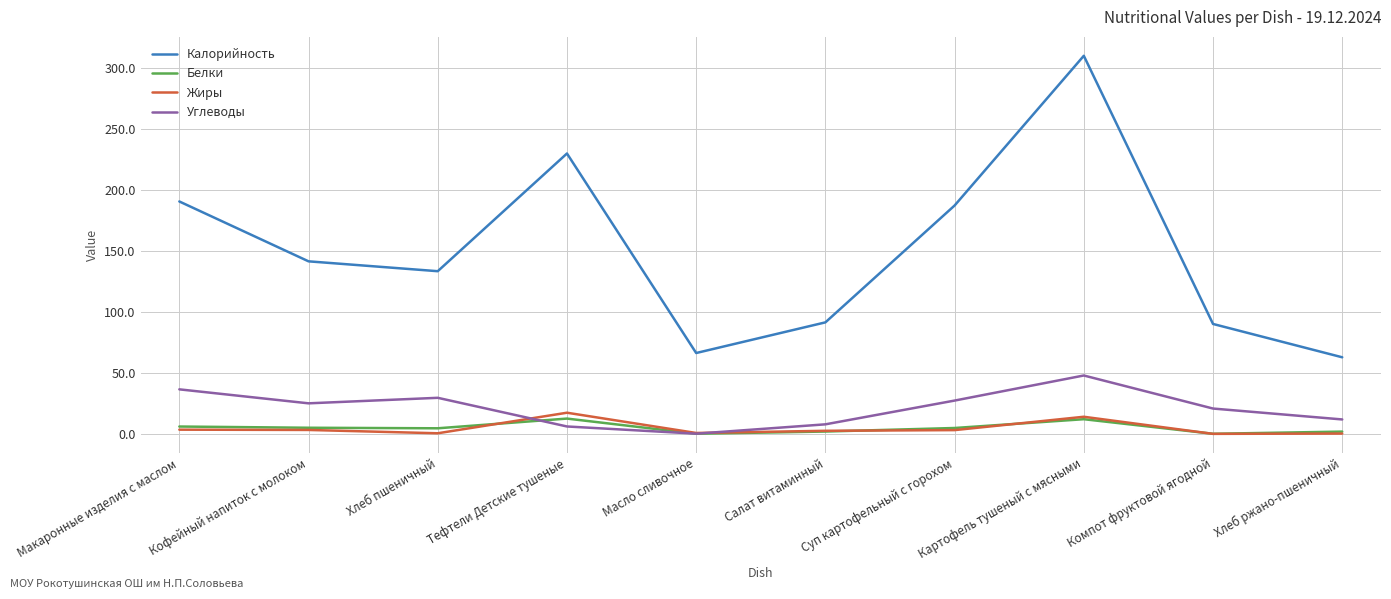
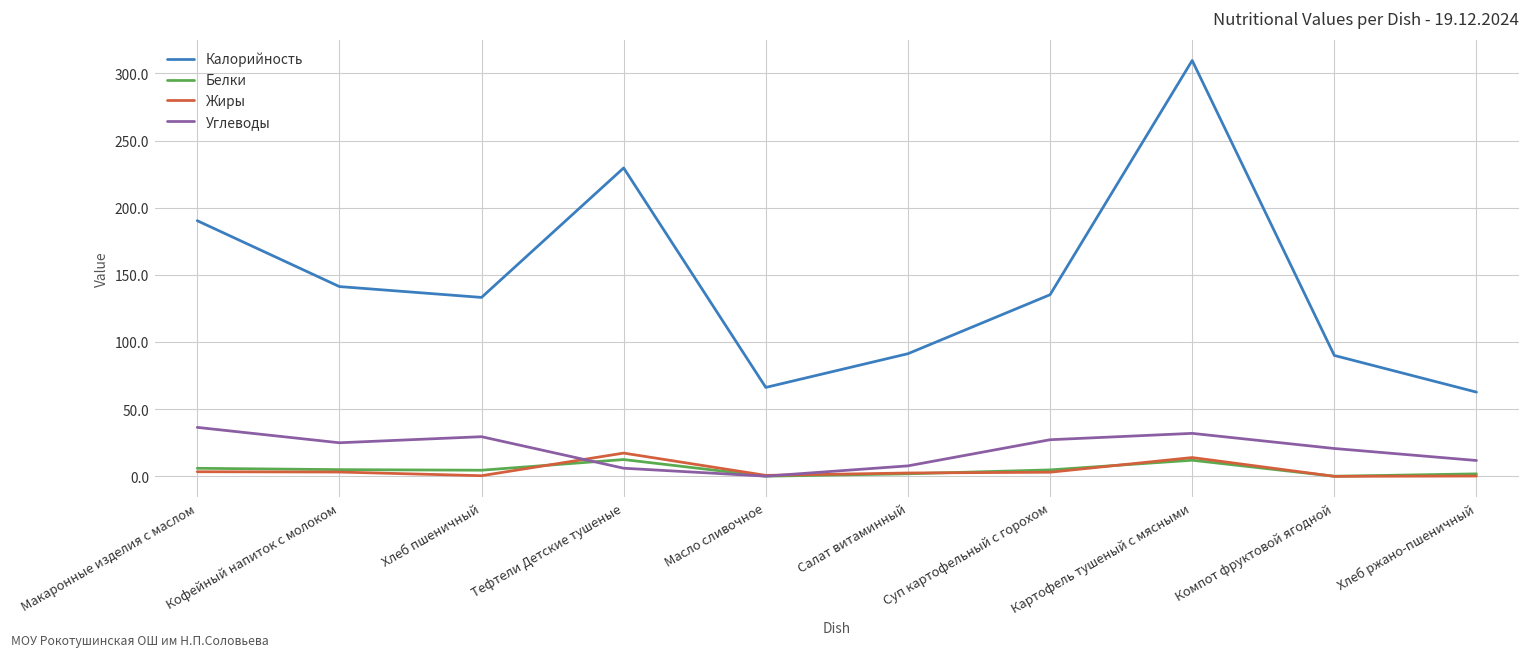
  {
    "Калорийность": {
      "Макаронные изделия с маслом": 190,
      "Кофейный напиток с молоком": 141,
      "Хлеб пшеничный": 133,
      "Тефтели Детские тушеные": 230,
      "Масло сливочное": 66,
      "Салат витаминный": 91,
-     "Суп картофельный с горохом": 187,
+     "Суп картофельный с горохом": 135,
      "Картофель тушеный с мясными": 310,
      "Компот фруктовой ягодной": 90,
      "Хлеб ржано-пшеничный": 63
    },
    "Белки": {
      "Макаронные изделия с маслом": 6,
      "Хлеб пшеничный": 5,
      "Тефтели Детские тушеные": 13
    },
    "Жиры": {
      "Макаронные изделия с маслом": 3,
      "Хлеб пшеничный": 0,
      "Тефтели Детские тушеные": 17
    },
    "Углеводы": {
      "Макаронные изделия с маслом": 36,
      "Кофейный напиток с молоком": 25,
      "Хлеб пшеничный": 30,
      "Тефтели Детские тушеные": 6,
      "Салат витаминный": 8,
      "Суп картофельный с горохом": 27,
-     "Картофель тушеный с мясными": 48,
+     "Картофель тушеный с мясными": 32,
      "Компот фруктовой ягодной": 21,
      "Хлеб ржано-пшеничный": 12
    }
  }
